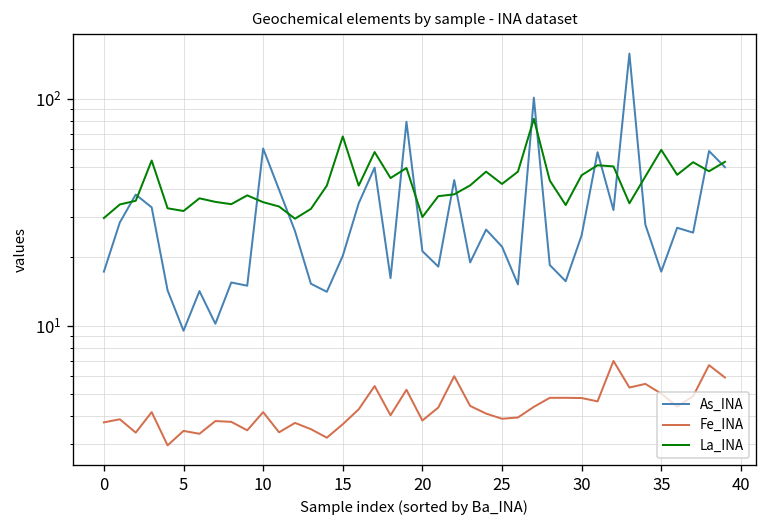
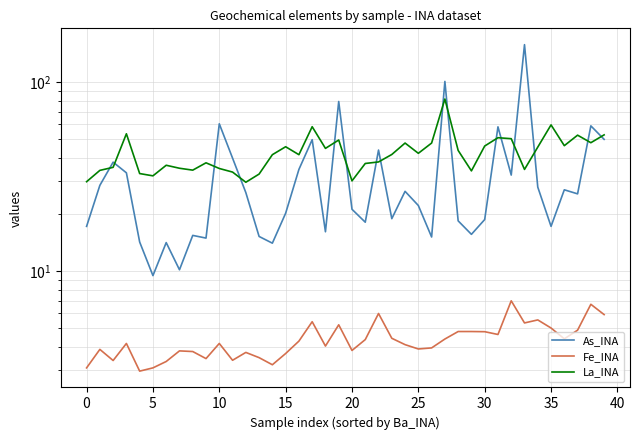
  {
    "As_INA": {
      "0": 17,
      "5": 10,
      "10": 60,
      "15": 20,
      "20": 21,
      "25": 22,
-     "30": 25,
+     "30": 19,
      "35": 17
    },
    "Fe_INA": {
-     "0": 3.8,
-     "5": 3.4,
+     "0": 3.1,
+     "5": 3.1,
      "10": 4.2,
      "15": 3.7,
      "20": 3.8,
      "25": 3.9,
      "30": 4.8,
      "35": 5.0
    },
    "La_INA": {
      "0": 30,
      "5": 32,
      "10": 35,
-     "15": 68,
+     "15": 46,
      "20": 30,
      "25": 42,
      "30": 46,
      "35": 60
    }
  }
